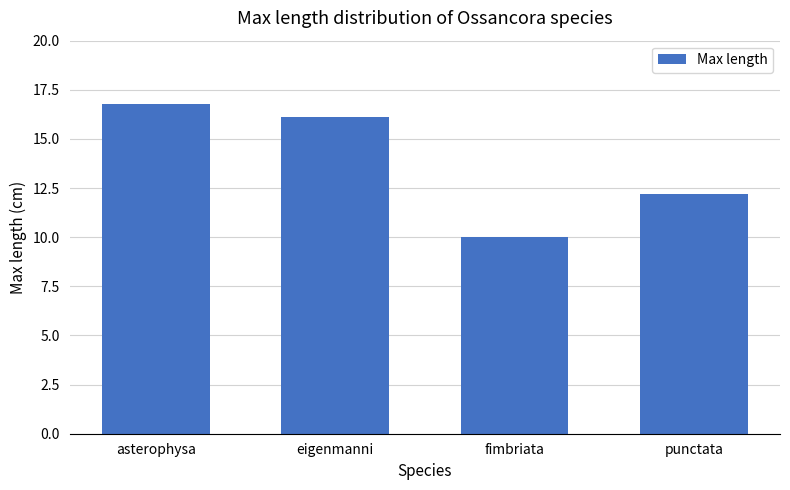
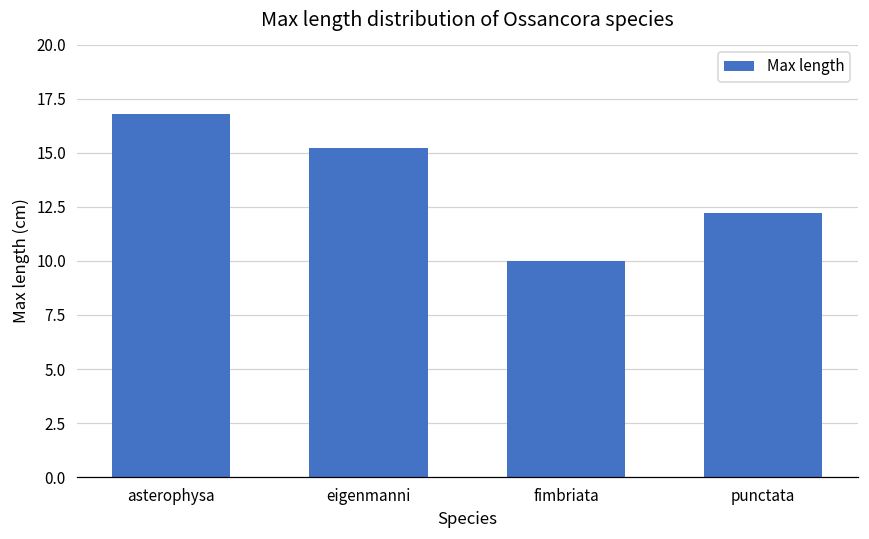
  {
    "asterophysa": 16.8,
-   "eigenmanni": 16.1,
+   "eigenmanni": 15.2,
    "fimbriata": 10.0,
    "punctata": 12.2
  }
